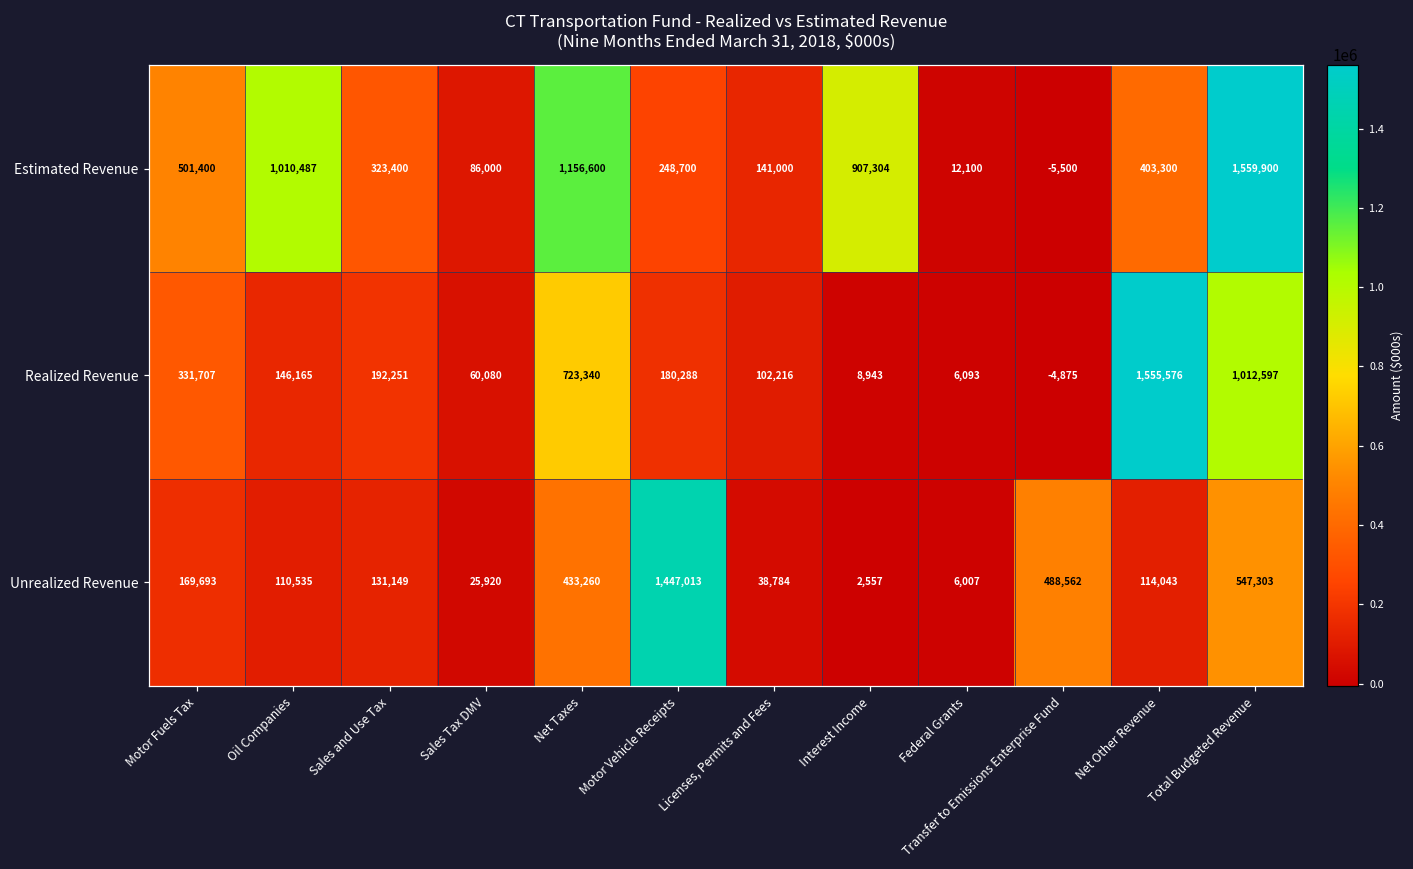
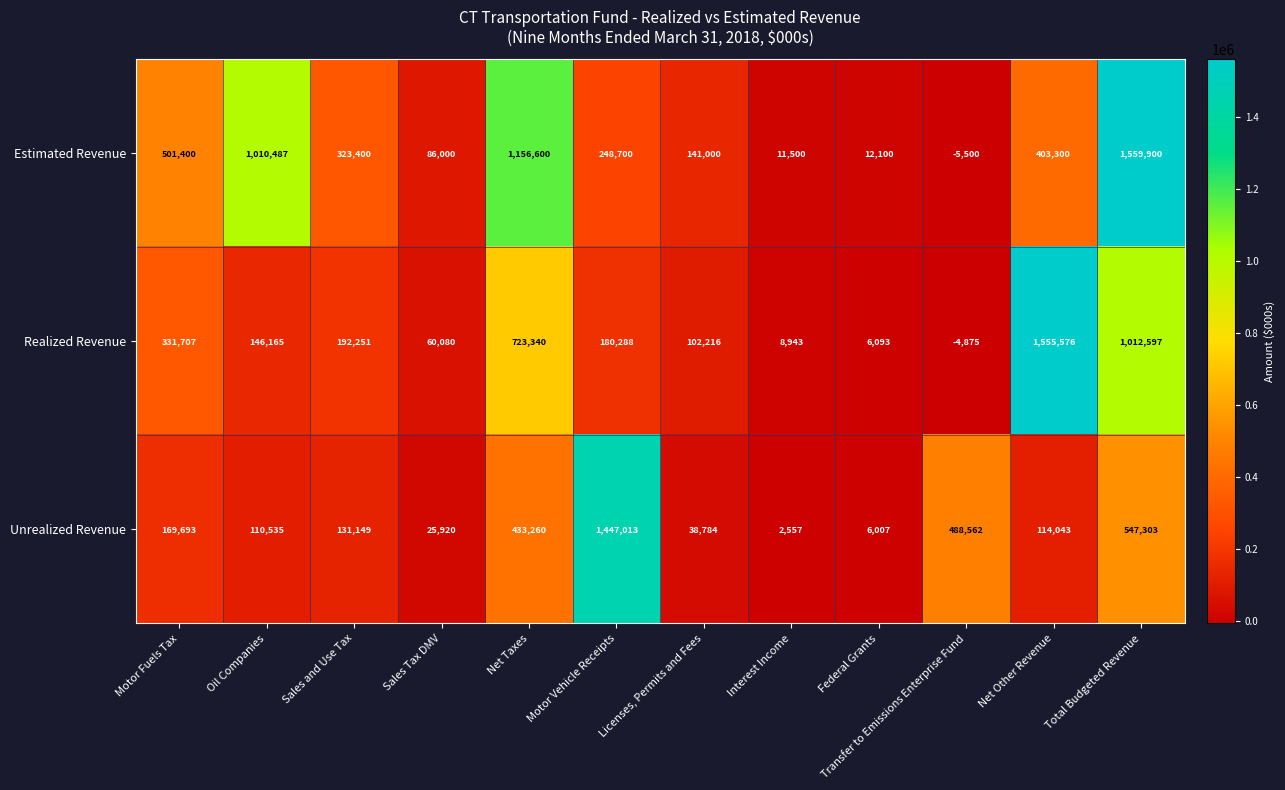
  {
    "Estimated Revenue": {
      "Motor Fuels Tax": "501,400",
      "Oil Companies": "1,010,487",
      "Sales and Use Tax": "323,400",
      "Sales Tax DMV": "86,000",
      "Net Taxes": "1,156,600",
      "Motor Vehicle Receipts": "248,700",
      "Licenses, Permits and Fees": "141,000",
-     "Interest Income": "907,304",
+     "Interest Income": "11,500",
      "Federal Grants": "12,100",
      "Transfer to Emissions Enterprise Fund": "-5,500",
      "Net Other Revenue": "403,300",
      "Total Budgeted Revenue": "1,559,900"
    },
    "Realized Revenue": {
      "Motor Fuels Tax": "331,707",
      "Oil Companies": "146,165",
      "Sales and Use Tax": "192,251",
      "Sales Tax DMV": "60,080",
      "Net Taxes": "723,340",
      "Motor Vehicle Receipts": "180,288",
      "Licenses, Permits and Fees": "102,216",
      "Interest Income": "8,943",
      "Federal Grants": "6,093",
      "Transfer to Emissions Enterprise Fund": "-4,875",
      "Net Other Revenue": "1,555,576",
      "Total Budgeted Revenue": "1,012,597"
    },
    "Unrealized Revenue": {
      "Motor Fuels Tax": "169,693",
      "Oil Companies": "110,535",
      "Sales and Use Tax": "131,149",
      "Sales Tax DMV": "25,920",
      "Net Taxes": "433,260",
      "Motor Vehicle Receipts": "1,447,013",
      "Licenses, Permits and Fees": "38,784",
      "Interest Income": "2,557",
      "Federal Grants": "6,007",
      "Transfer to Emissions Enterprise Fund": "488,562",
      "Net Other Revenue": "114,043",
      "Total Budgeted Revenue": "547,303"
    }
  }
